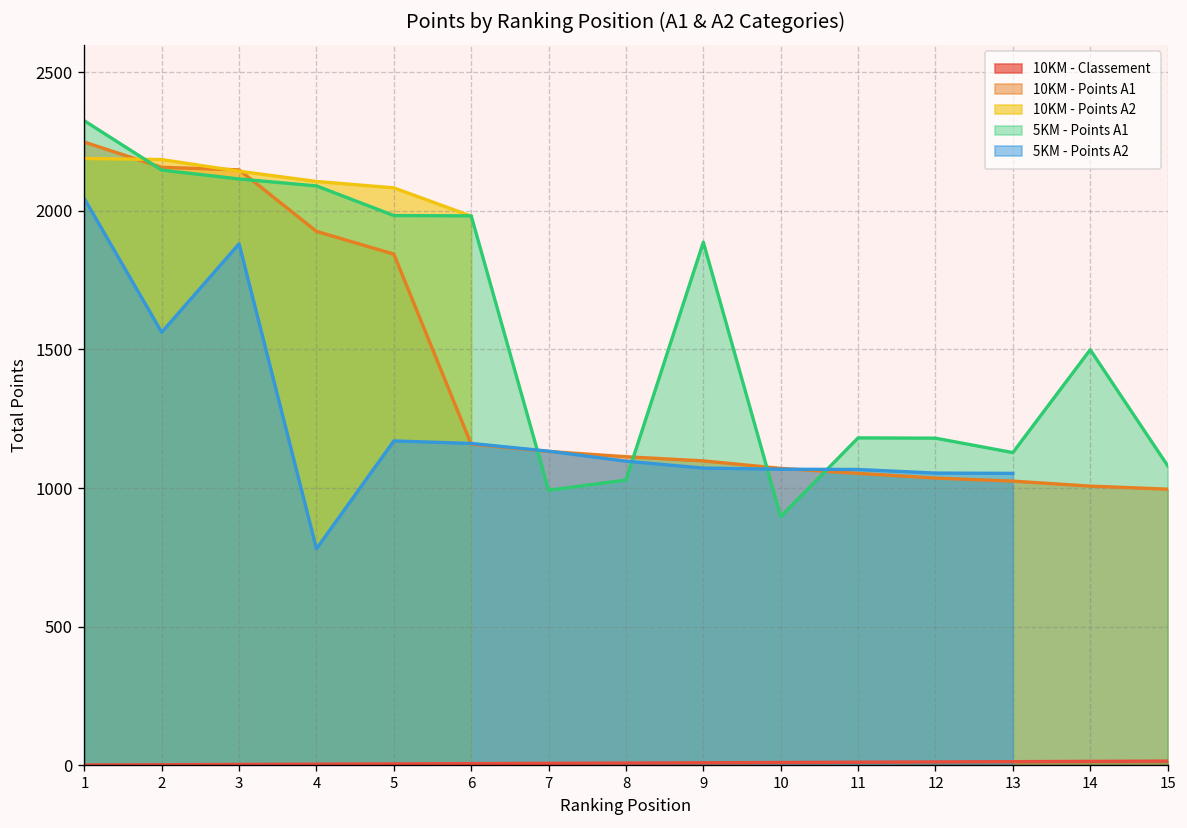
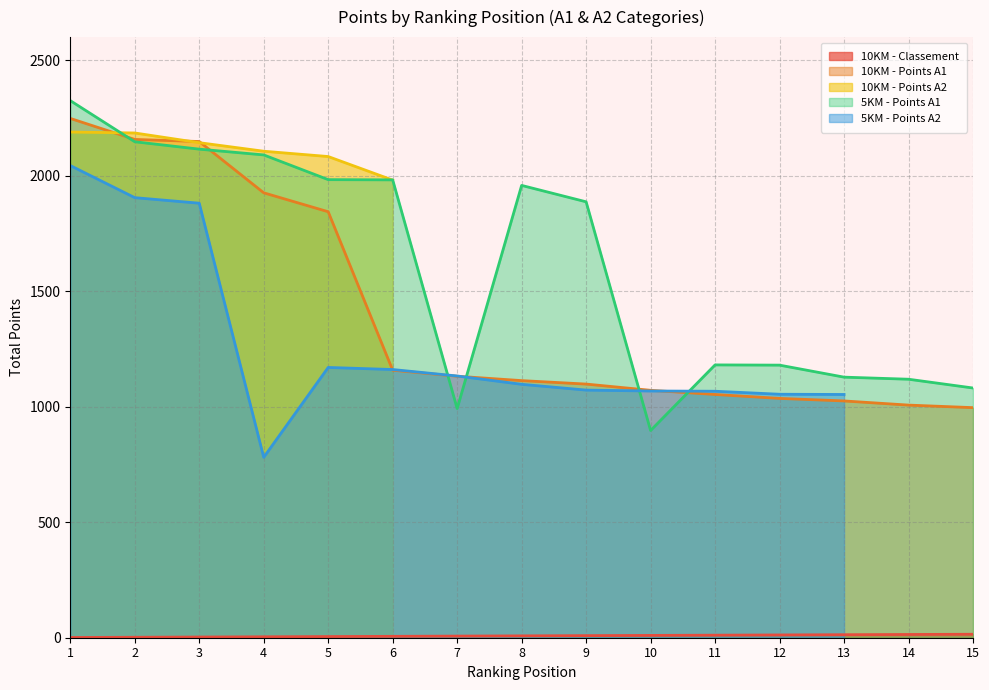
  {
    "10KM - Points A2": {
      "1": 2190,
      "2": 2190,
      "4": 2110,
      "5": 2080
    },
    "5KM - Points A1": {
      "1": 2330,
      "3": 2120,
      "4": 2090,
      "5": 1980,
      "7": 990,
-     "8": 1030,
+     "8": 1960,
      "9": 1890,
      "10": 900,
      "11": 1180,
      "12": 1180,
      "13": 1130,
-     "14": 1500,
+     "14": 1120,
      "15": 1080
    },
    "5KM - Points A2": {
      "1": 2040,
-     "2": 1560,
+     "2": 1910,
      "3": 1880,
      "4": 780,
      "5": 1170,
      "8": 1100,
      "9": 1070,
      "11": 1070,
      "12": 1050,
      "13": 1050
    }
  }
